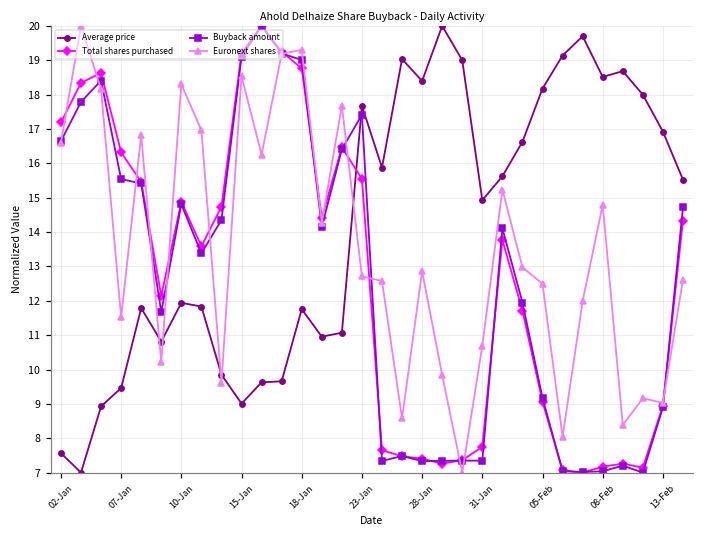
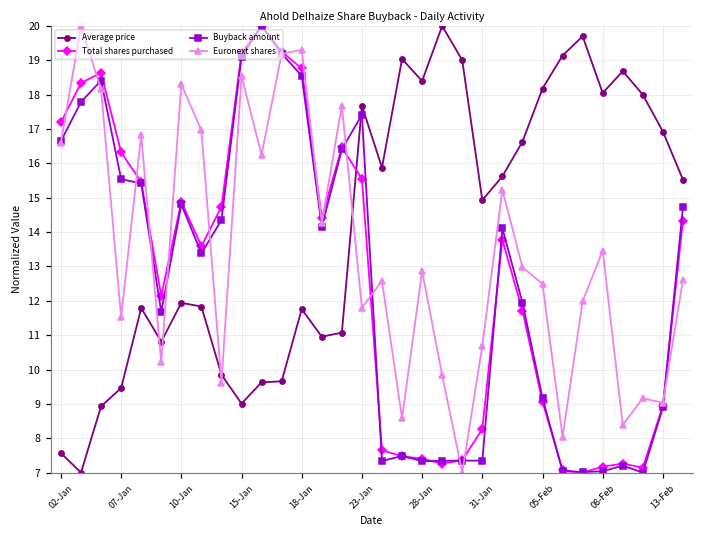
  {
    "Average price": {
      "02-Jan": 7.6,
      "07-Jan": 9.5,
      "10-Jan": 11.9,
      "15-Jan": 9.0,
      "18-Jan": 11.8,
      "23-Jan": 17.7,
      "28-Jan": 18.4,
      "31-Jan": 14.9,
      "05-Feb": 18.2,
-     "08-Feb": 18.5,
+     "08-Feb": 18.0,
      "13-Feb": 16.9
    },
    "Total shares purchased": {
      "02-Jan": 17.2,
      "07-Jan": 16.3,
      "18-Jan": 18.8,
      "23-Jan": 15.5,
-     "31-Jan": 7.7,
+     "31-Jan": 8.3,
      "05-Feb": 9.1,
      "08-Feb": 7.2
    },
    "Buyback amount": {
      "07-Jan": 15.5,
-     "18-Jan": 19.0,
+     "18-Jan": 18.5,
      "23-Jan": 17.4,
      "31-Jan": 7.3,
      "05-Feb": 9.2,
      "08-Feb": 7.0
    },
    "Euronext shares": {
      "07-Jan": 11.5,
      "10-Jan": 18.3,
      "15-Jan": 18.5,
      "18-Jan": 19.3,
-     "23-Jan": 12.7,
+     "23-Jan": 11.8,
      "28-Jan": 12.9,
      "31-Jan": 10.7,
      "05-Feb": 12.5,
-     "08-Feb": 14.8,
+     "08-Feb": 13.5,
      "13-Feb": 9.0
    }
  }
